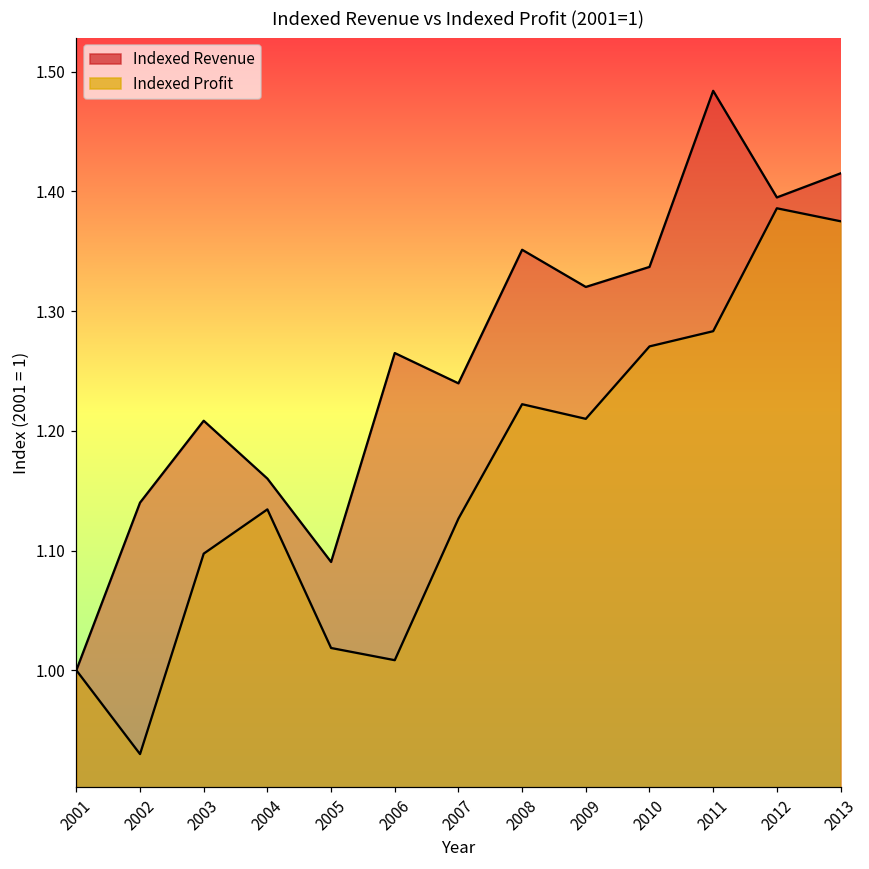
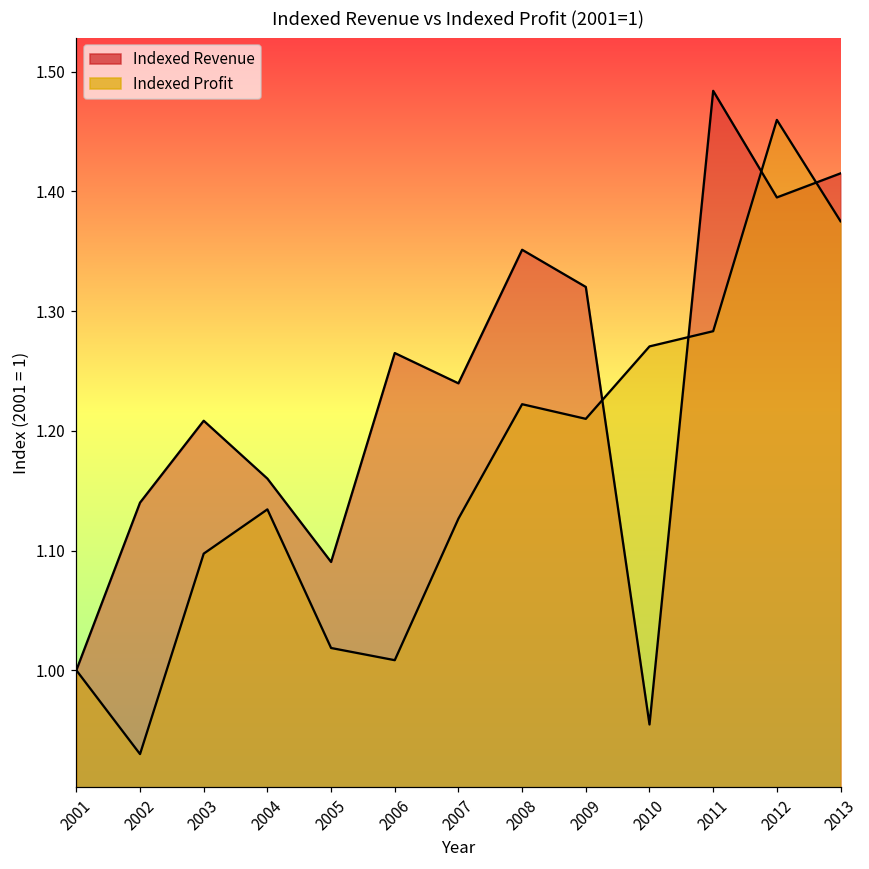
  {
    "Indexed Revenue": {
      "2002": 1.140,
      "2003": 1.208,
      "2004": 1.160,
      "2005": 1.090,
      "2006": 1.265,
      "2007": 1.240,
      "2008": 1.351,
      "2009": 1.320,
-     "2010": 1.337,
+     "2010": 0.955,
      "2011": 1.484,
      "2012": 1.395,
      "2013": 1.415
    },
    "Indexed Profit": {
      "2002": 0.930,
      "2003": 1.097,
      "2004": 1.134,
      "2005": 1.019,
      "2006": 1.008,
      "2007": 1.127,
      "2008": 1.222,
      "2009": 1.210,
      "2010": 1.270,
      "2011": 1.283,
-     "2012": 1.386,
+     "2012": 1.460,
      "2013": 1.375
    }
  }
